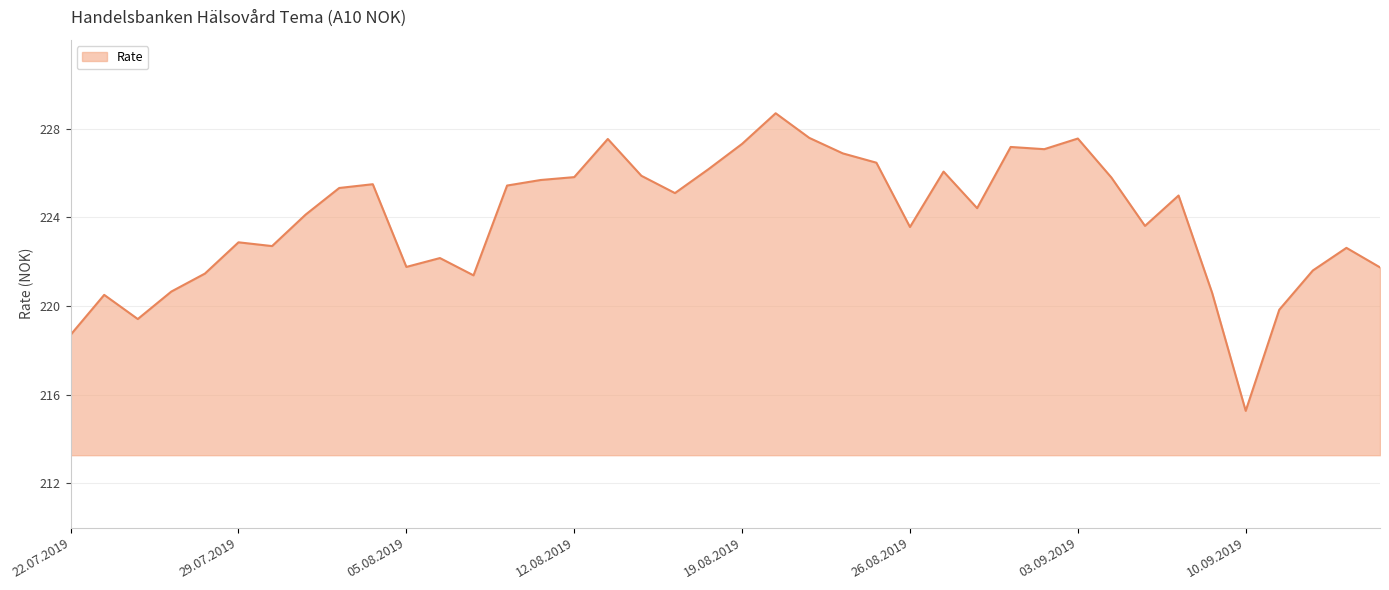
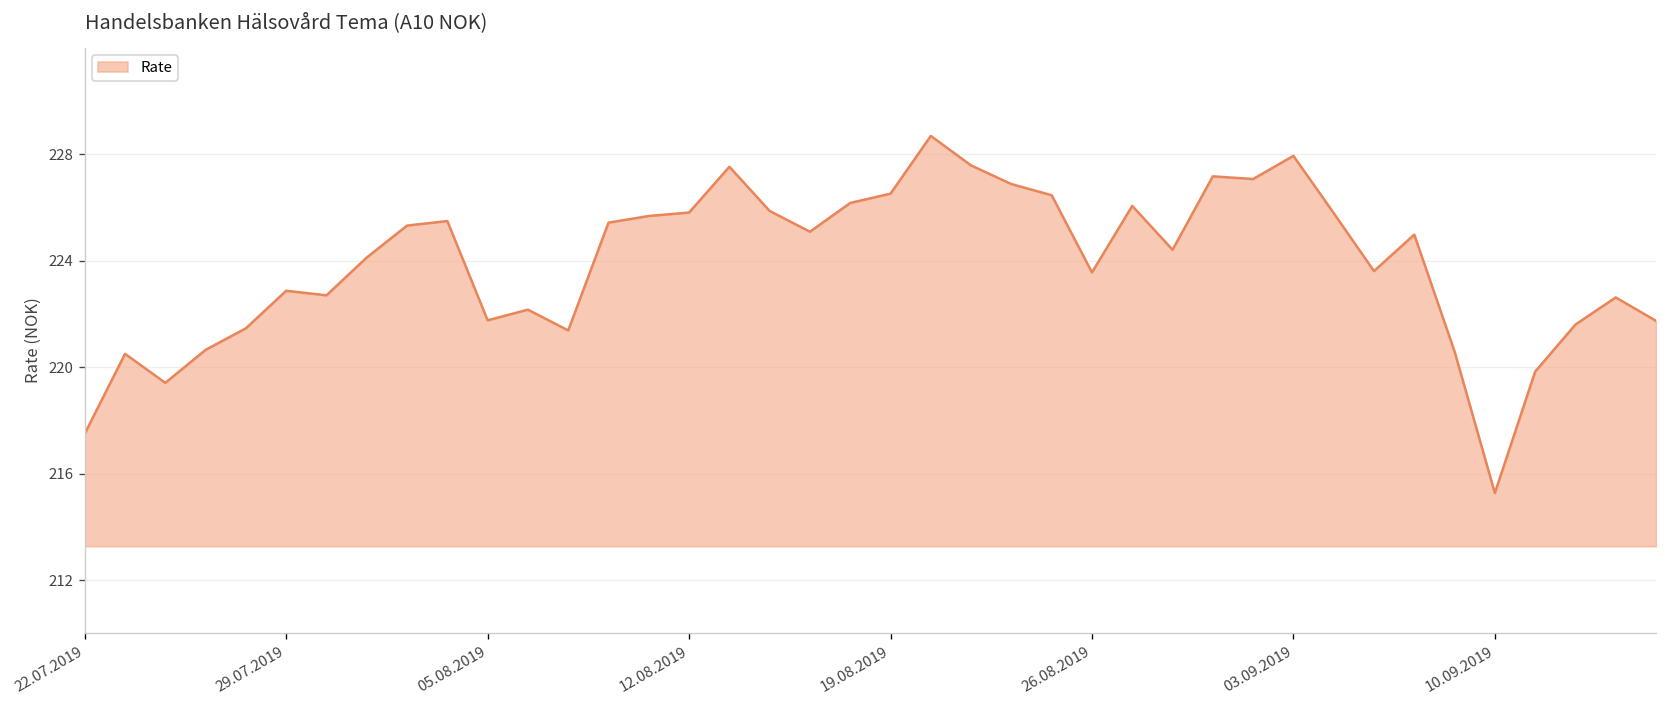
  {
-   "22.07.2019": 218.7,
+   "22.07.2019": 217.5,
    "29.07.2019": 222.9,
    "05.08.2019": 221.8,
    "12.08.2019": 225.8,
-   "19.08.2019": 227.3,
+   "19.08.2019": 226.5,
    "26.08.2019": 223.6,
-   "03.09.2019": 227.6,
+   "03.09.2019": 227.9,
    "10.09.2019": 215.3
  }
